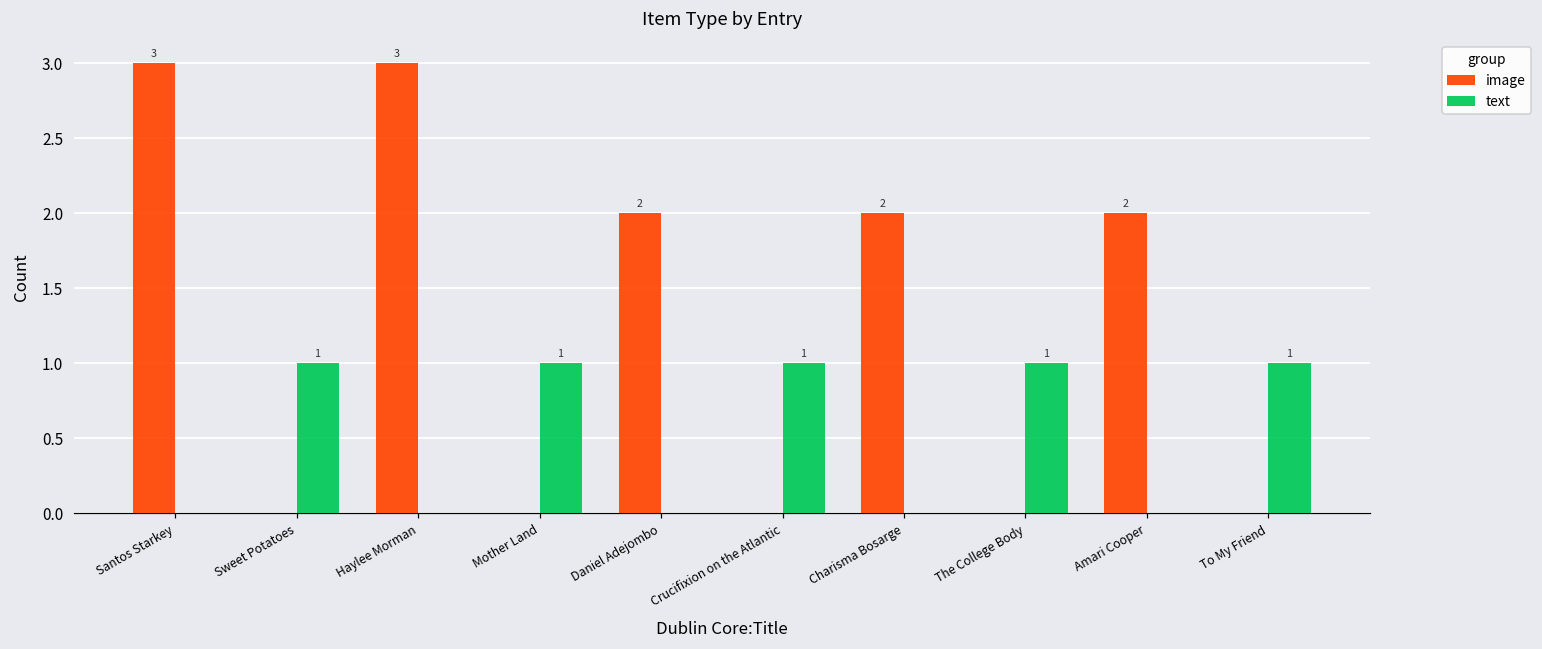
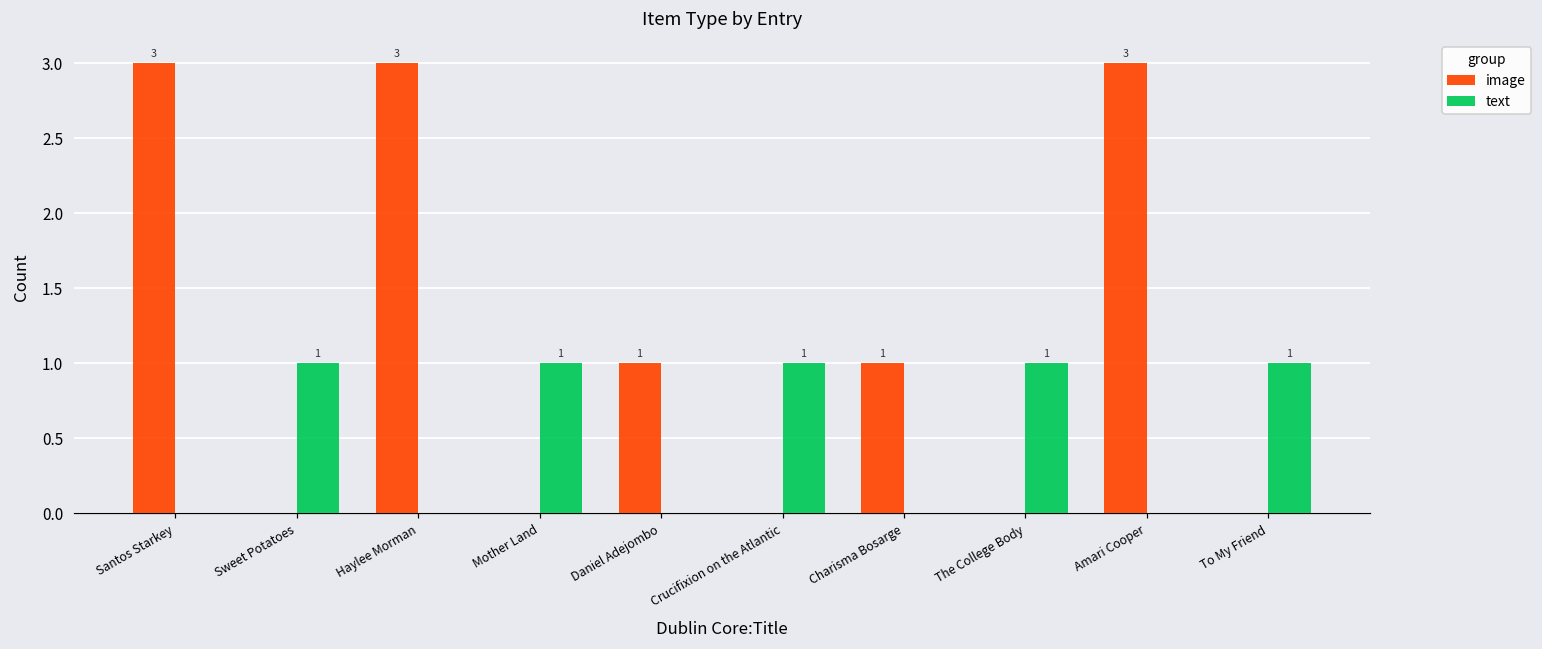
  {
    "image": {
      "Santos Starkey": 3,
      "Haylee Morman": 3,
-     "Daniel Adejombo": 2,
-     "Charisma Bosarge": 2,
-     "Amari Cooper": 2
+     "Daniel Adejombo": 1,
+     "Charisma Bosarge": 1,
+     "Amari Cooper": 3
    },
    "text": {
      "Sweet Potatoes": 1,
      "Mother Land": 1,
      "Crucifixion on the Atlantic": 1,
      "The College Body": 1,
      "To My Friend": 1
    }
  }
